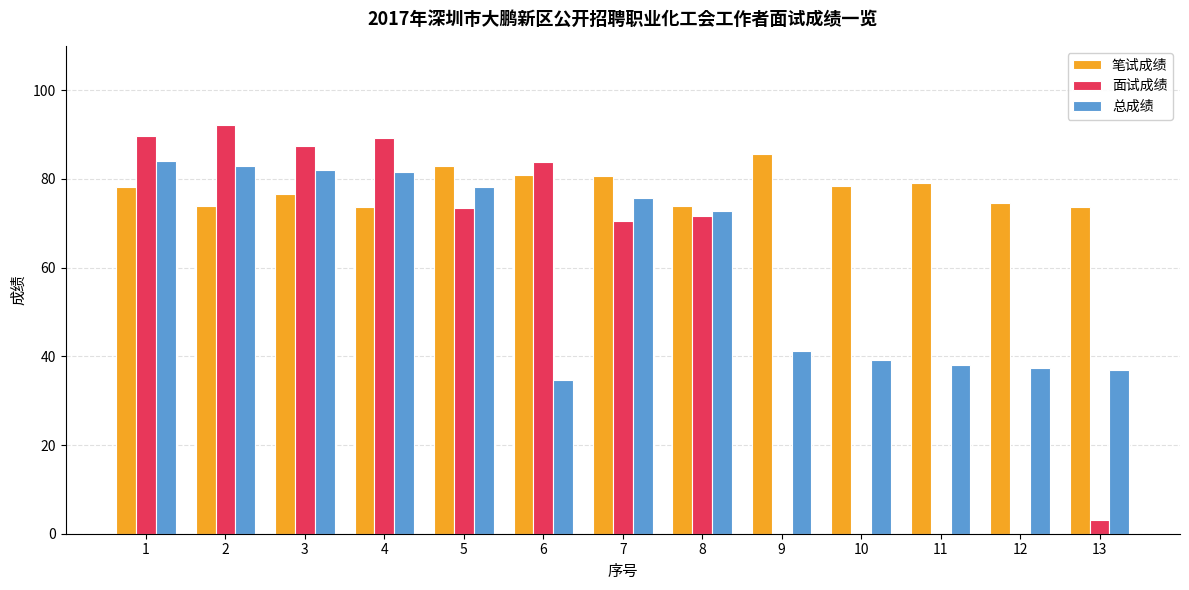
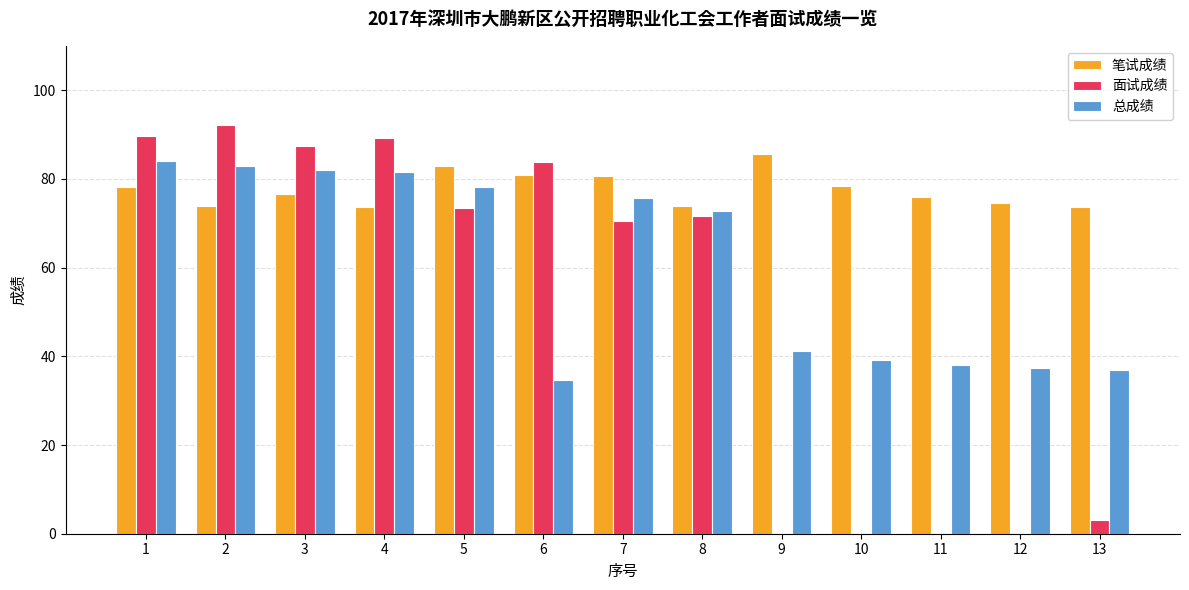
  {
    "笔试成绩": {
      "1": 78,
      "2": 74,
      "3": 77,
      "4": 74,
      "5": 83,
      "6": 81,
      "7": 81,
      "8": 74,
      "9": 86,
      "10": 78,
-     "11": 79,
+     "11": 76,
      "12": 75,
      "13": 74
    },
    "面试成绩": {
      "1": 90,
      "2": 92,
      "3": 87,
      "4": 89,
      "5": 73,
      "6": 84,
      "7": 71,
      "8": 72,
      "9": 0,
      "10": 0,
      "11": 0,
      "12": 0,
      "13": 3
    },
    "总成绩": {
      "1": 84,
      "2": 83,
      "3": 82,
      "4": 82,
      "5": 78,
      "6": 35,
      "7": 76,
      "8": 73,
      "9": 41,
      "10": 39,
      "11": 38,
      "12": 37,
      "13": 37
    }
  }
